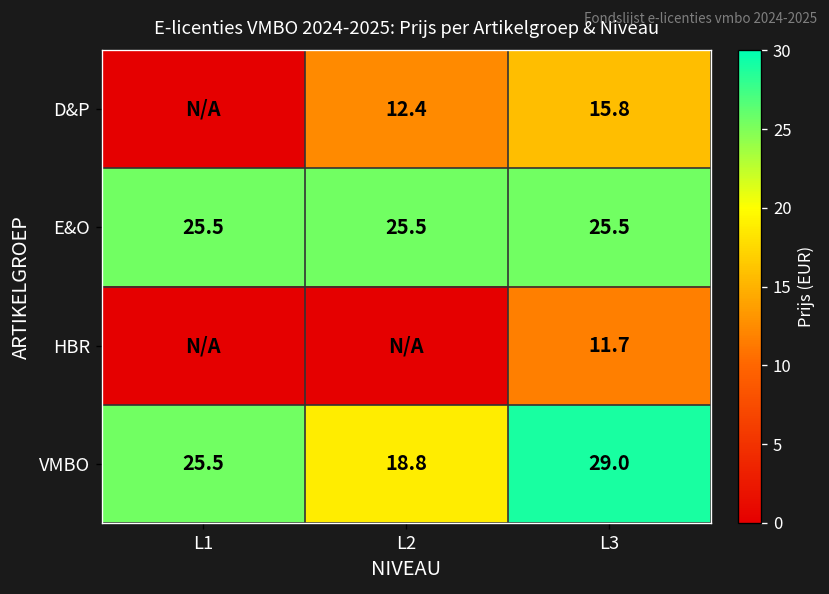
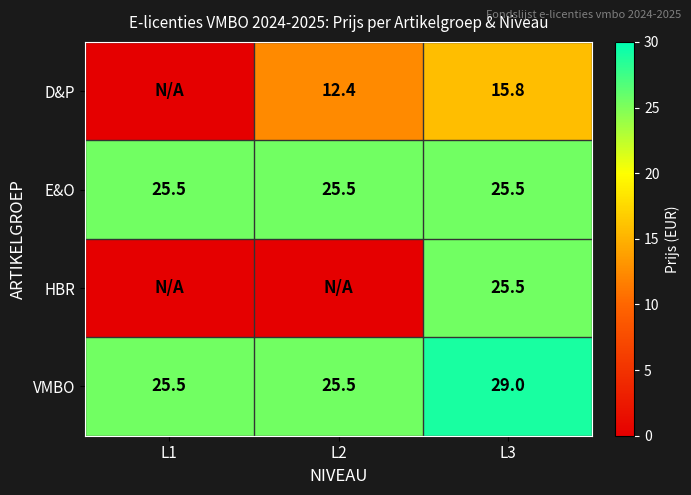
  {
    "D&P": {
      "L2": 12.4,
      "L3": 15.8
    },
    "E&O": {
      "L1": 25.5,
      "L2": 25.5,
      "L3": 25.5
    },
    "HBR": {
-     "L3": 11.7
+     "L3": 25.5
    },
    "VMBO": {
      "L1": 25.5,
-     "L2": 18.8,
+     "L2": 25.5,
      "L3": 29.0
    }
  }
